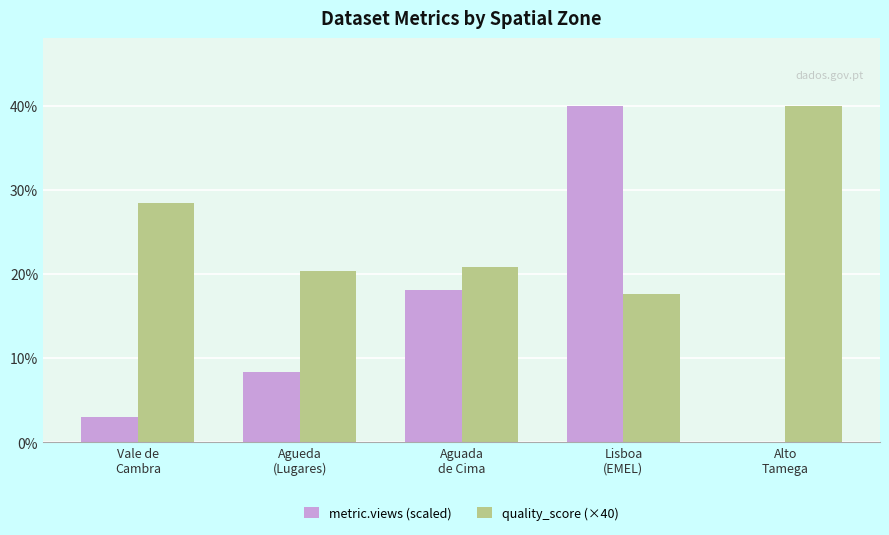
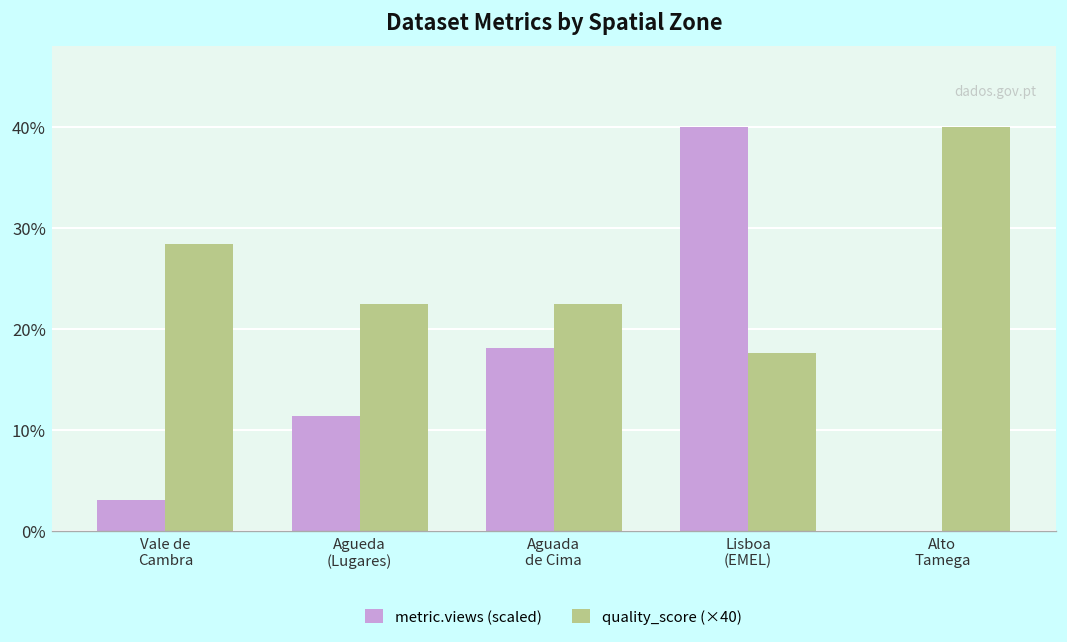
  {
    "metric.views (scaled)": {
      "Vale de Cambra": "3%",
-     "Agueda (Lugares)": "8%",
+     "Agueda (Lugares)": "11%",
      "Aguada de Cima": "18%",
      "Lisboa (EMEL)": "40%",
      "Alto Tamega": "0%"
    },
    "quality_score (×40)": {
      "Vale de Cambra": "28%",
-     "Agueda (Lugares)": "20%",
-     "Aguada de Cima": "21%",
+     "Agueda (Lugares)": "22%",
+     "Aguada de Cima": "22%",
      "Lisboa (EMEL)": "18%",
      "Alto Tamega": "40%"
    }
  }
